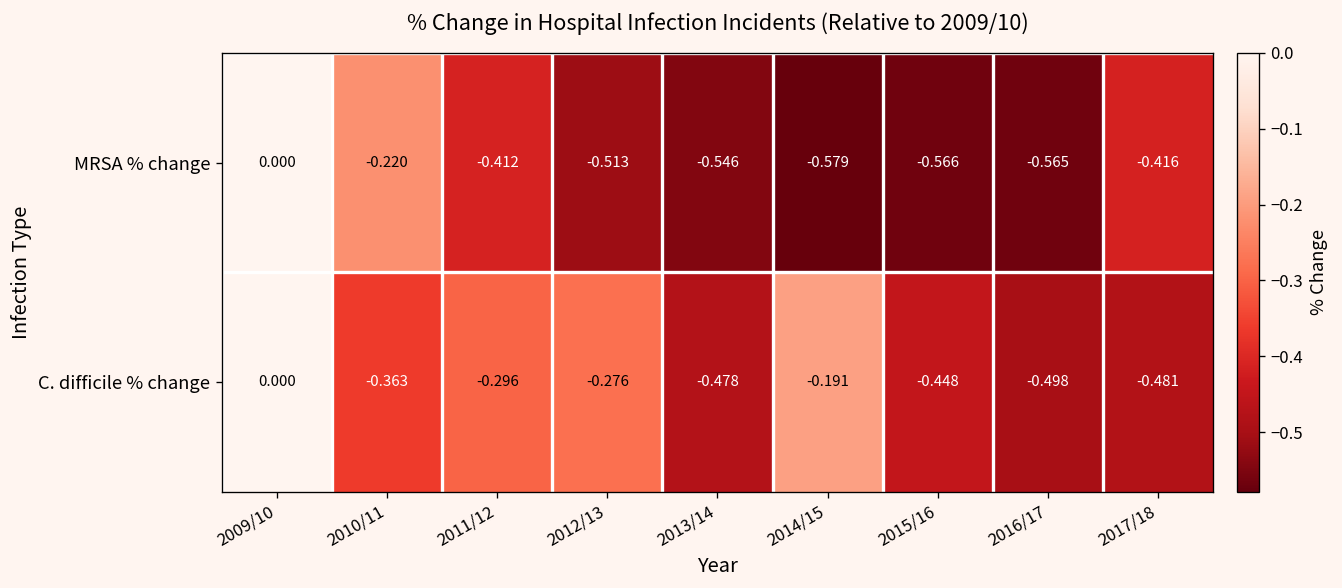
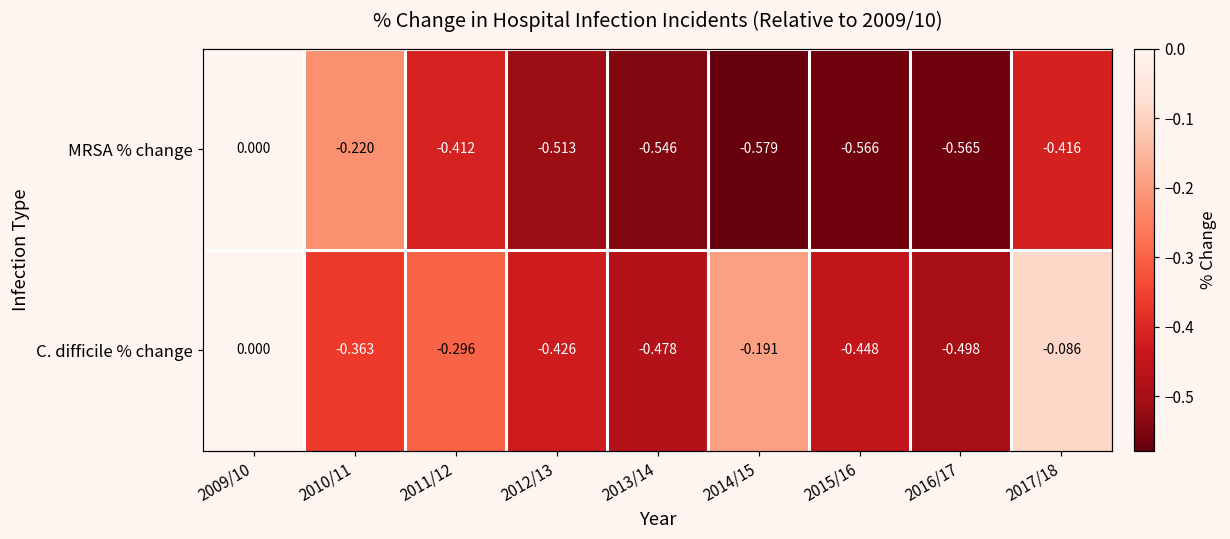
  {
    "MRSA % change": {
      "2009/10": 0.000,
      "2010/11": -0.220,
      "2011/12": -0.412,
      "2012/13": -0.513,
      "2013/14": -0.546,
      "2014/15": -0.579,
      "2015/16": -0.566,
      "2016/17": -0.565,
      "2017/18": -0.416
    },
    "C. difficile % change": {
      "2009/10": 0.000,
      "2010/11": -0.363,
      "2011/12": -0.296,
-     "2012/13": -0.276,
+     "2012/13": -0.426,
      "2013/14": -0.478,
      "2014/15": -0.191,
      "2015/16": -0.448,
      "2016/17": -0.498,
-     "2017/18": -0.481
+     "2017/18": -0.086
    }
  }
